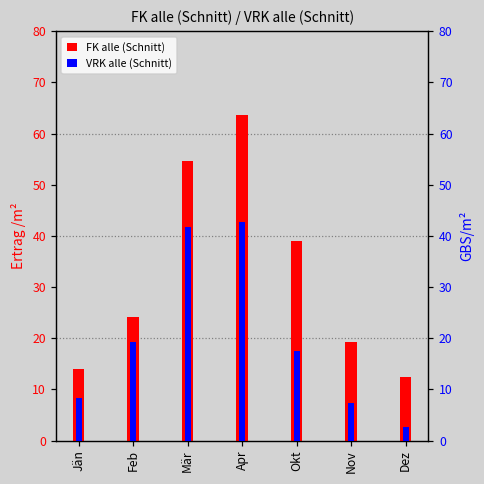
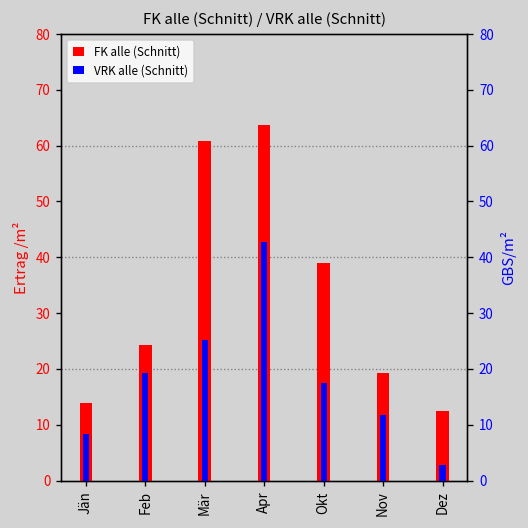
  {
    "FK alle (Schnitt)": {
      "Jän": 14,
      "Feb": 24,
-     "Mär": 55,
+     "Mär": 61,
      "Apr": 64,
      "Okt": 39,
      "Nov": 19,
      "Dez": 13
    },
    "VRK alle (Schnitt)": {
      "Jän": 8,
      "Feb": 19,
-     "Mär": 42,
+     "Mär": 25,
      "Apr": 43,
      "Okt": 17,
-     "Nov": 7,
+     "Nov": 12,
      "Dez": 3
    }
  }
